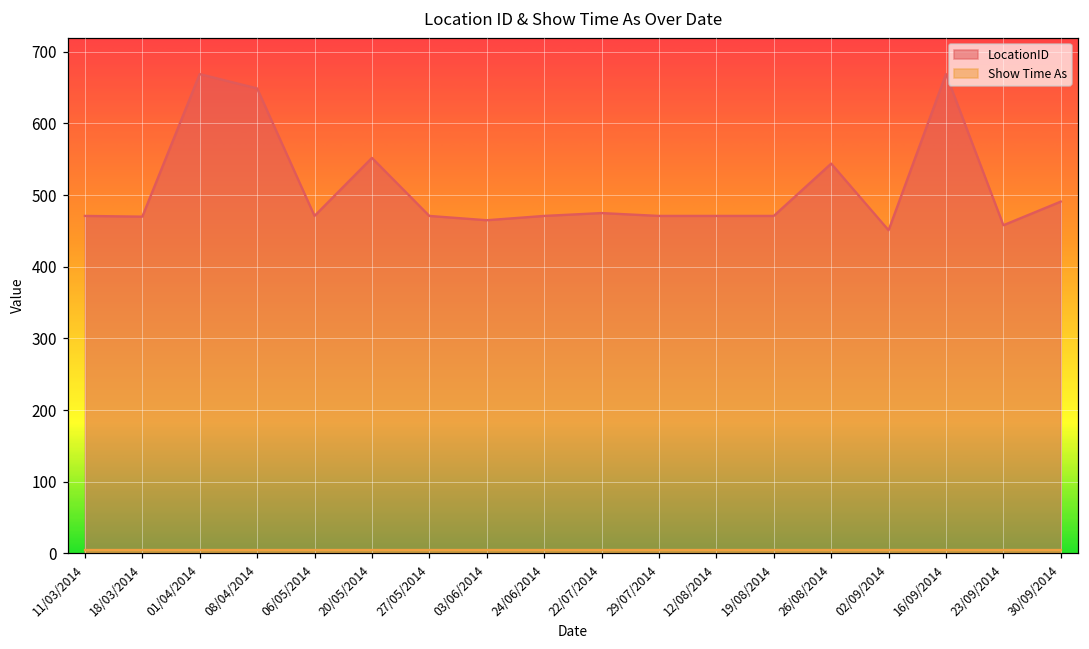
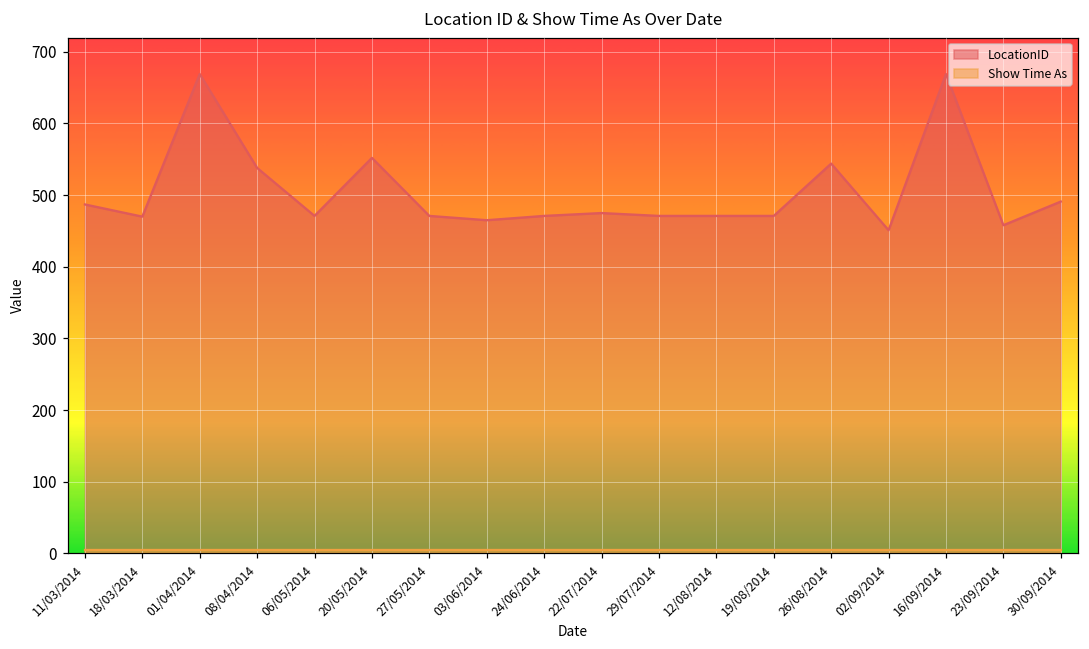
  {
    "LocationID": {
-     "11/03/2014": 470,
+     "11/03/2014": 490,
      "18/03/2014": 470,
      "01/04/2014": 670,
-     "08/04/2014": 650,
+     "08/04/2014": 540,
      "06/05/2014": 470,
      "20/05/2014": 550,
      "27/05/2014": 470,
      "03/06/2014": 470,
      "24/06/2014": 470,
      "22/07/2014": 480,
      "29/07/2014": 470,
      "12/08/2014": 470,
      "19/08/2014": 470,
      "26/08/2014": 540,
      "02/09/2014": 450,
      "16/09/2014": 670,
      "23/09/2014": 460,
      "30/09/2014": 490
    },
    "Show Time As": {
      "11/03/2014": 0,
      "18/03/2014": 0,
      "01/04/2014": 0,
      "08/04/2014": 0,
      "06/05/2014": 0,
      "20/05/2014": 0,
      "27/05/2014": 0,
      "03/06/2014": 0,
      "24/06/2014": 0,
      "22/07/2014": 0,
      "29/07/2014": 0,
      "12/08/2014": 0,
      "19/08/2014": 0,
      "26/08/2014": 0,
      "02/09/2014": 0,
      "16/09/2014": 0,
      "23/09/2014": 0,
      "30/09/2014": 0
    }
  }
